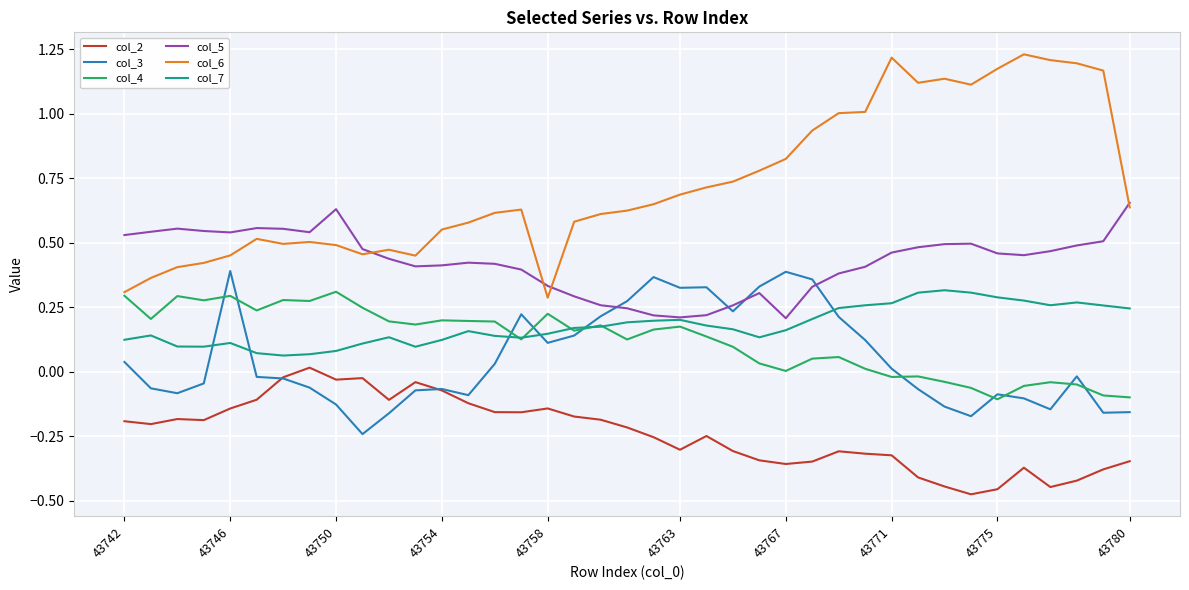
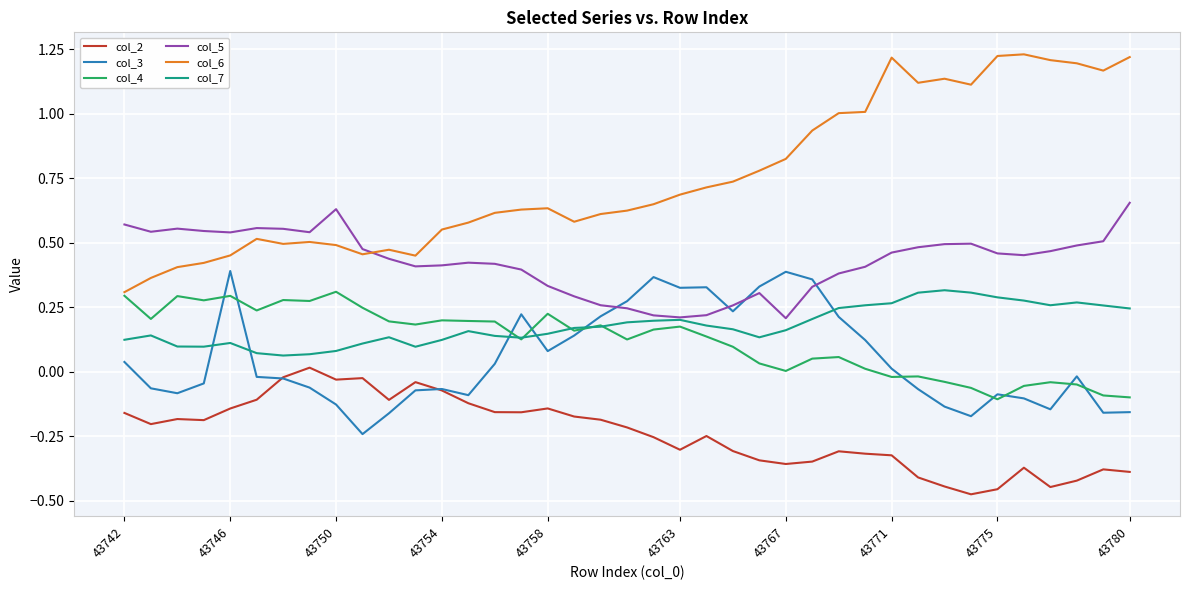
  {
    "col_2": {
-     "43742": -0.19,
+     "43742": -0.16,
      "43746": -0.14,
      "43750": -0.03,
      "43758": -0.14,
      "43763": -0.30,
      "43767": -0.36,
      "43771": -0.32,
      "43775": -0.46,
-     "43780": -0.35
+     "43780": -0.39
    },
    "col_3": {
      "43742": 0.04,
      "43746": 0.39,
      "43750": -0.13,
-     "43758": 0.11,
+     "43758": 0.08,
      "43763": 0.33,
      "43767": 0.39,
      "43771": 0.01,
      "43775": -0.09,
      "43780": -0.16
    },
    "col_5": {
-     "43742": 0.53,
+     "43742": 0.57,
      "43746": 0.54,
      "43750": 0.63,
      "43754": 0.41,
      "43758": 0.33,
      "43767": 0.21,
      "43771": 0.46,
      "43775": 0.46,
      "43780": 0.66
    },
    "col_6": {
      "43742": 0.31,
      "43746": 0.45,
      "43750": 0.49,
      "43754": 0.55,
-     "43758": 0.29,
+     "43758": 0.63,
      "43763": 0.69,
      "43767": 0.83,
      "43771": 1.22,
-     "43775": 1.17,
-     "43780": 0.64
+     "43775": 1.22,
+     "43780": 1.22
    }
  }
